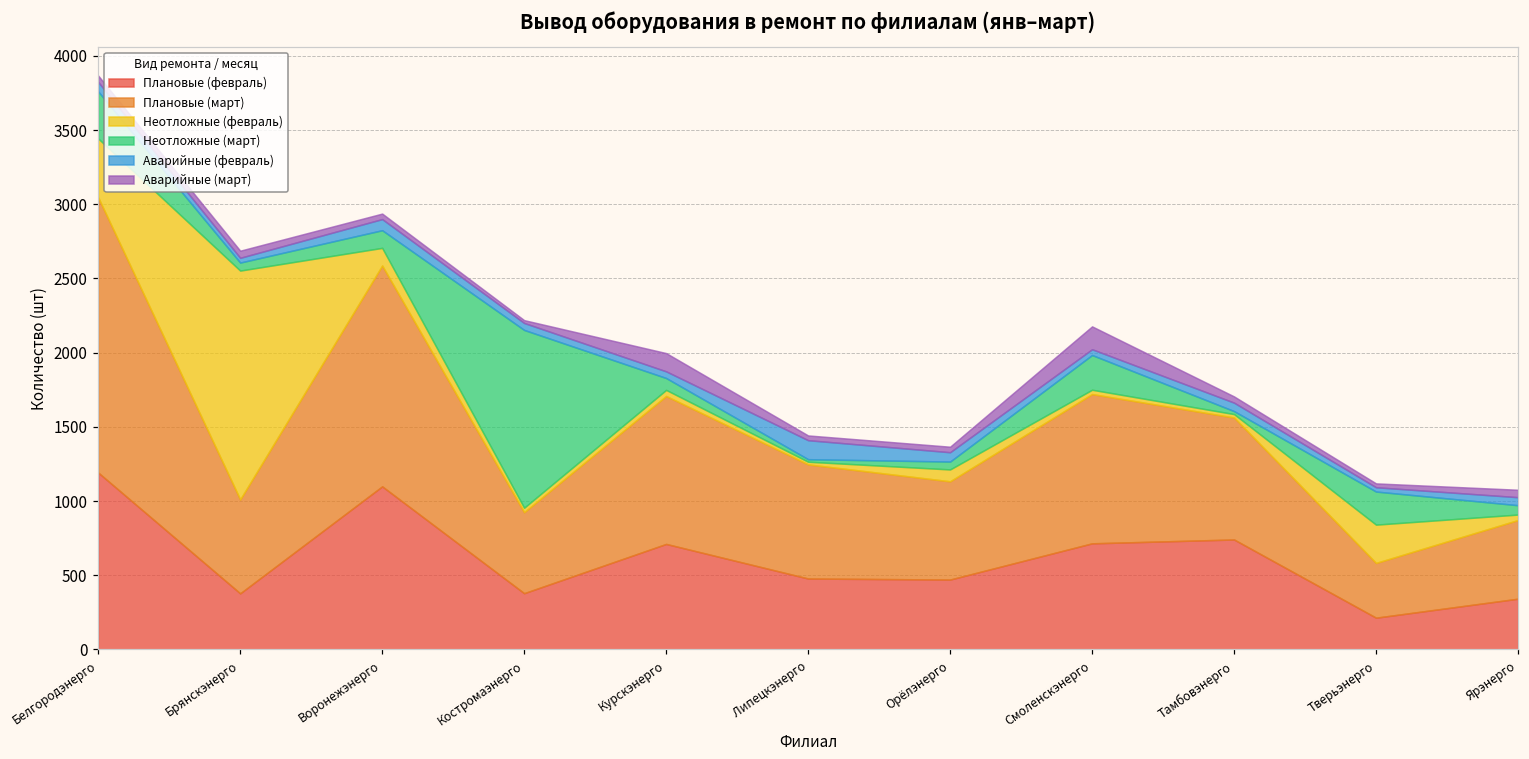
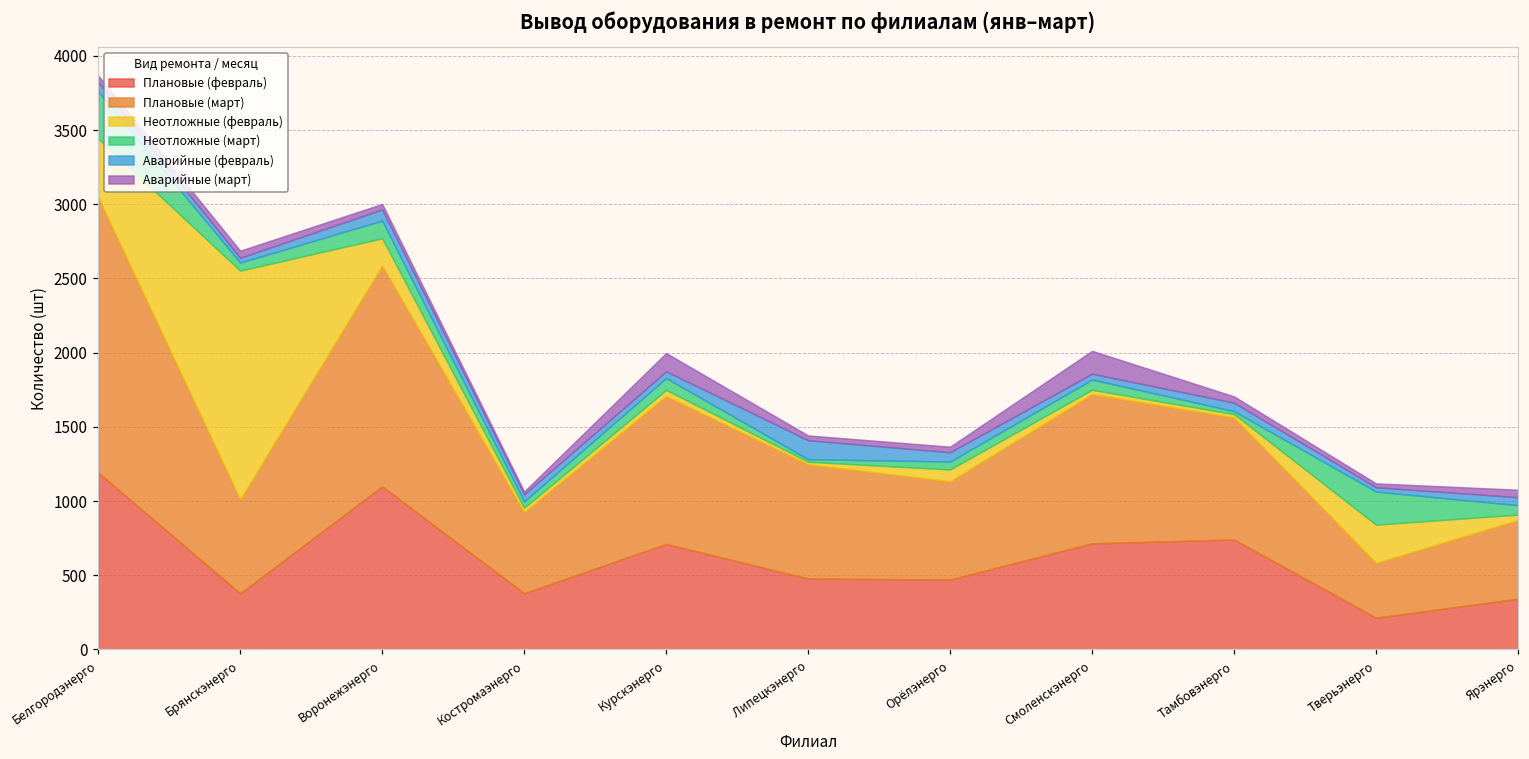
  {
    "Неотложные (февраль)": {
      "Белгородэнерго": 400,
      "Брянскэнерго": 1540,
-     "Воронежэнерго": 120,
+     "Воронежэнерго": 180,
      "Костромаэнерго": 30,
      "Курскэнерго": 40,
      "Орёлэнерго": 80,
      "Смоленскэнерго": 30,
      "Тамбовэнерго": 20,
      "Тверьэнерго": 260,
      "Ярэнерго": 40
    },
    "Неотложные (март)": {
      "Белгородэнерго": 320,
      "Брянскэнерго": 50,
      "Воронежэнерго": 120,
-     "Костромаэнерго": 1200,
+     "Костромаэнерго": 40,
      "Курскэнерго": 80,
      "Орёлэнерго": 50,
-     "Смоленскэнерго": 230,
+     "Смоленскэнерго": 70,
      "Тамбовэнерго": 20,
      "Тверьэнерго": 220,
      "Ярэнерго": 60
    },
    "Аварийные (февраль)": {
      "Белгородэнерго": 60,
      "Брянскэнерго": 30,
      "Воронежэнерго": 80,
      "Курскэнерго": 50,
      "Липецкэнерго": 130,
      "Орёлэнерго": 60,
      "Смоленскэнерго": 40,
      "Тамбовэнерго": 60,
      "Тверьэнерго": 30,
      "Ярэнерго": 50
    },
    "Аварийные (март)": {
      "Белгородэнерго": 40,
      "Брянскэнерго": 50,
      "Воронежэнерго": 40,
      "Курскэнерго": 120,
      "Липецкэнерго": 30,
      "Орёлэнерго": 40,
      "Смоленскэнерго": 150,
      "Тамбовэнерго": 40,
      "Тверьэнерго": 30,
      "Ярэнерго": 50
    }
  }
